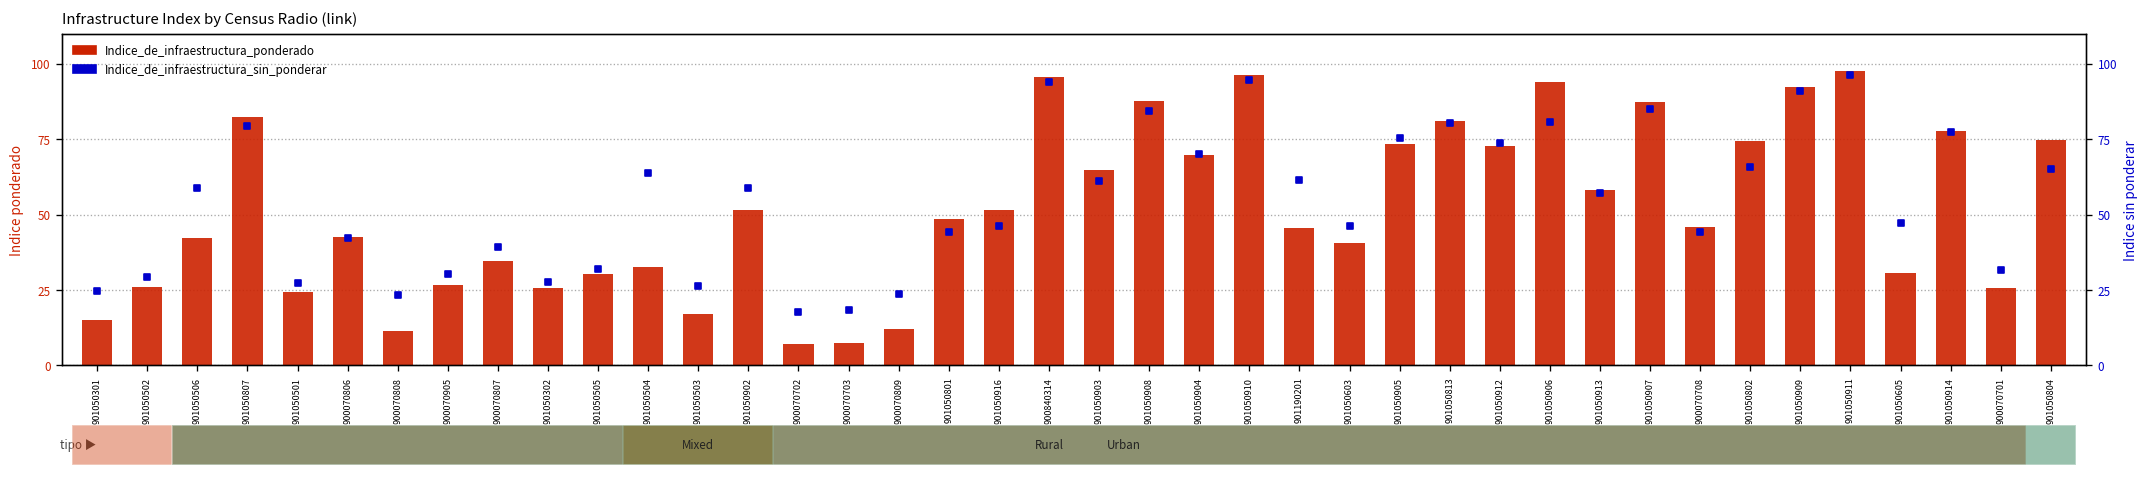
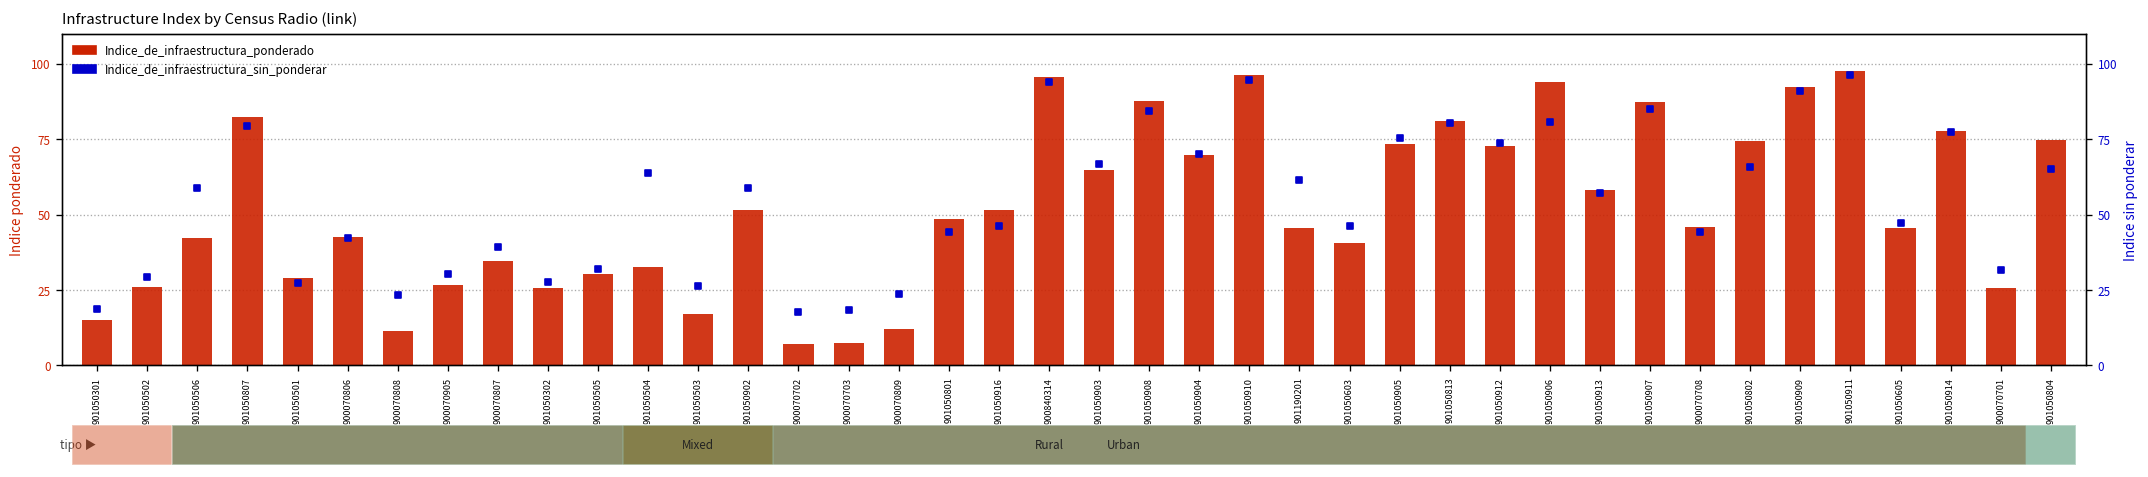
  {
    "Indice_de_infraestructura_ponderado": {
      "901050301": 15,
      "901050502": 26,
      "901050506": 42,
      "901050807": 82,
-     "901050501": 25,
+     "901050501": 29,
      "900070806": 42,
      "900070808": 11,
      "900070905": 27,
      "900070807": 35,
      "901050302": 26,
      "901050505": 30,
      "901050504": 33,
      "901050503": 17,
      "901050902": 52,
      "900070702": 7,
      "900070703": 7,
      "900070809": 12,
      "901050801": 49,
      "901050916": 52,
      "900840314": 96,
      "901050903": 65,
      "901050908": 88,
      "901050904": 70,
      "901050910": 96,
      "901190201": 46,
      "901050603": 41,
      "901050905": 73,
      "901050813": 81,
      "901050912": 73,
      "901050906": 94,
      "901050913": 58,
      "901050907": 87,
      "900070708": 46,
      "901050802": 75,
      "901050909": 92,
      "901050911": 98,
-     "901050605": 31,
+     "901050605": 46,
      "901050914": 78,
      "900070701": 26,
      "901050804": 75
    },
    "Indice_de_infraestructura_sin_ponderar": {
-     "901050301": 25,
-     "901050903": 61
+     "901050301": 19,
+     "901050903": 67
    }
  }
